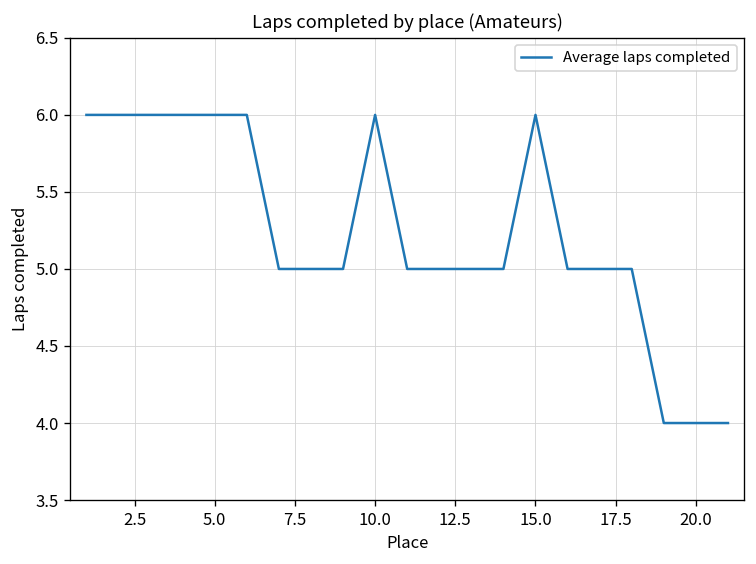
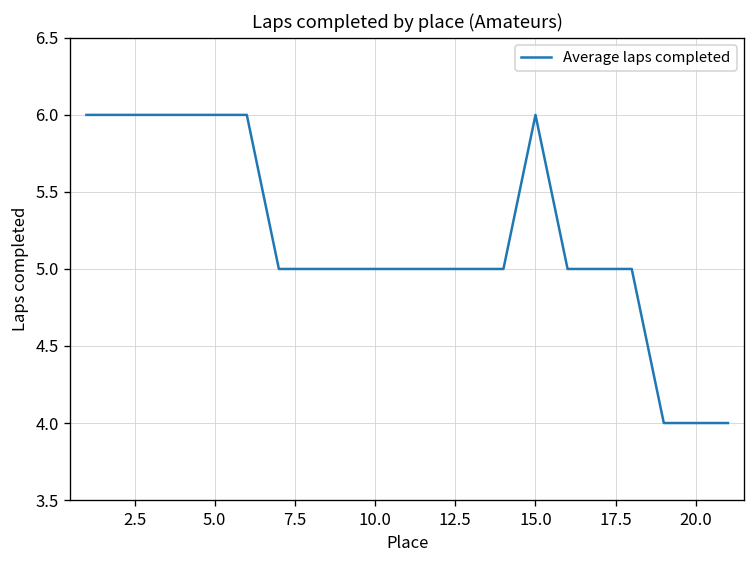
  {
    "5.0": 6,
-   "10.0": 6,
+   "10.0": 5,
    "15.0": 6,
    "20.0": 4
  }
